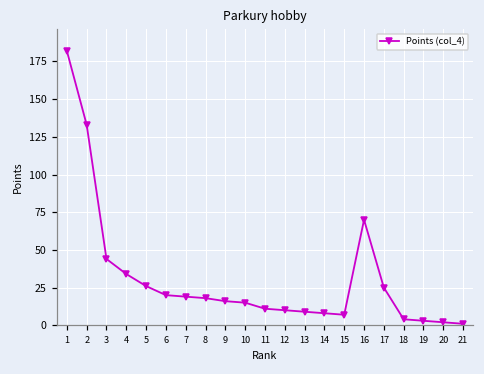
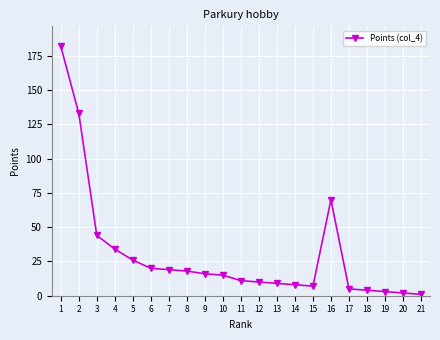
  {
    "1": 182,
    "2": 133,
    "3": 44,
    "4": 34,
    "5": 26,
    "6": 20,
    "7": 19,
    "8": 18,
    "9": 16,
    "10": 15,
    "11": 11,
    "12": 10,
    "13": 9,
    "14": 8,
    "15": 7,
    "16": 70,
-   "17": 25,
+   "17": 5,
    "18": 4,
    "19": 3,
    "20": 2,
    "21": 1
  }
